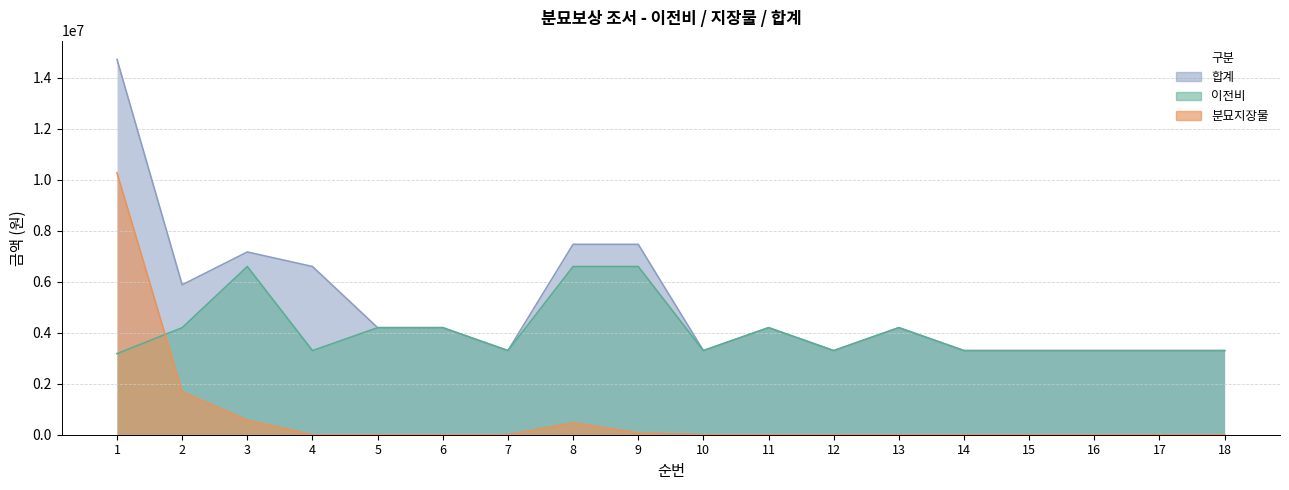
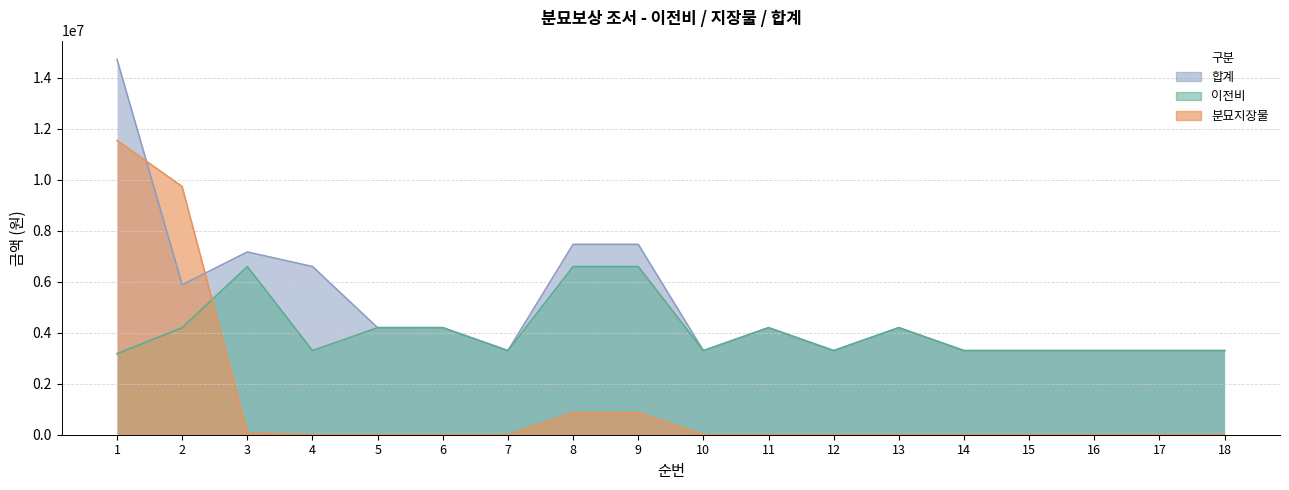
  {
    "분묘지장물": {
-     "1": 10300000,
-     "2": 1700000,
-     "3": 600000,
+     "1": 11500000,
+     "2": 9700000,
+     "3": 100000,
      "4": 0,
      "5": 0,
      "6": 0,
      "7": 0,
-     "8": 500000,
-     "9": 100000,
+     "8": 900000,
+     "9": 900000,
      "10": 0,
      "11": 0,
      "12": 0,
      "13": 0,
      "14": 0,
      "15": 0,
      "16": 0,
      "17": 0,
      "18": 0
    }
  }
